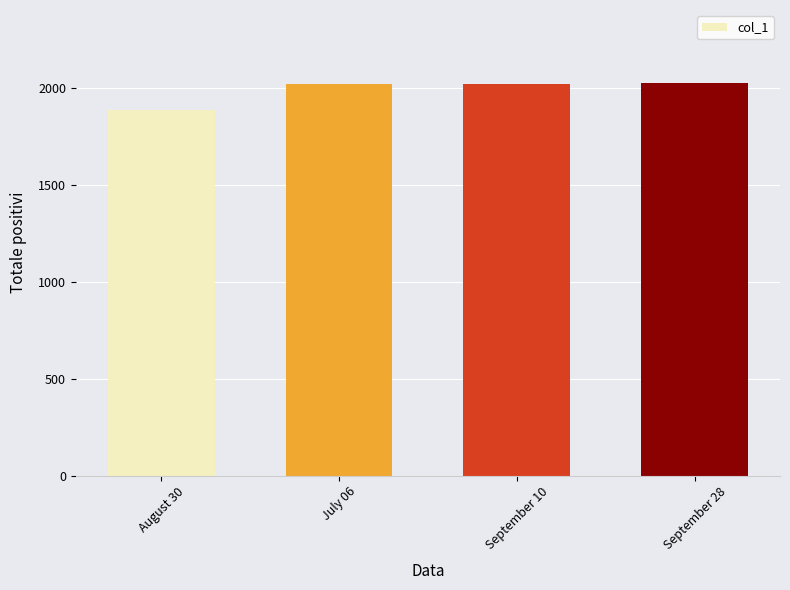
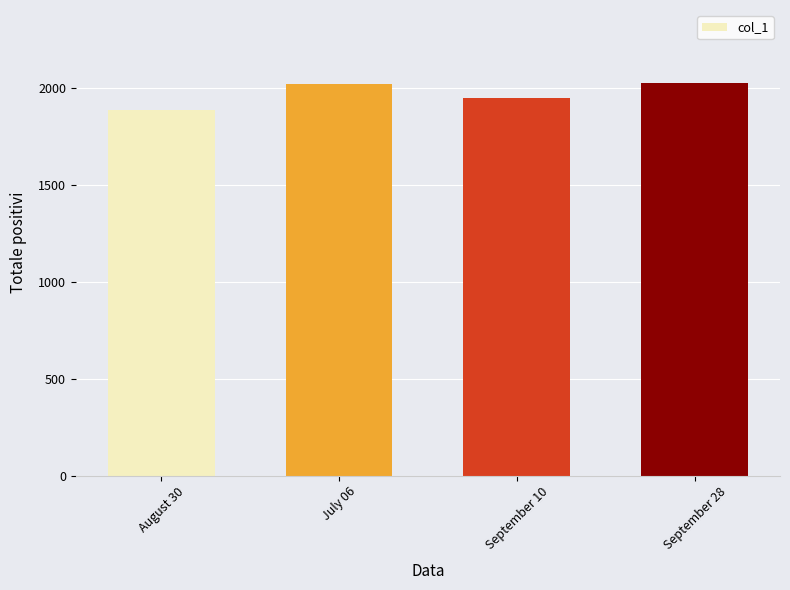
  {
    "August 30": 1880,
    "July 06": 2020,
-   "September 10": 2020,
+   "September 10": 1950,
    "September 28": 2020
  }
